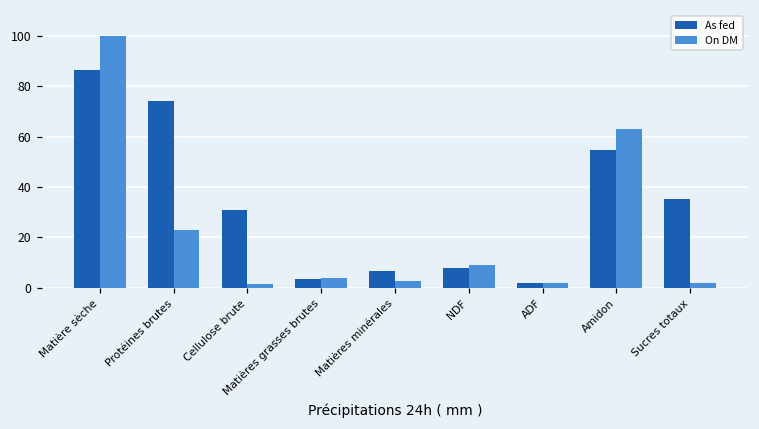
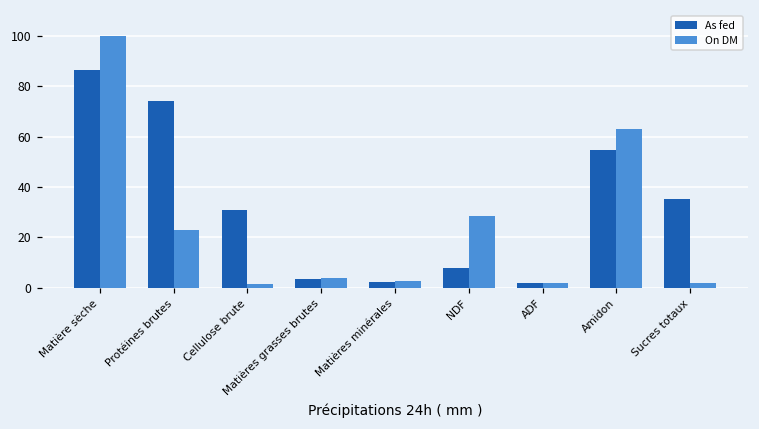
  {
    "As fed": {
      "Matière sèche": 87,
      "Protéines brutes": 74,
      "Cellulose brute": 31,
      "Matières grasses brutes": 3,
-     "Matières minérales": 7,
+     "Matières minérales": 2,
      "NDF": 8,
      "ADF": 2,
      "Amidon": 55,
      "Sucres totaux": 35
    },
    "On DM": {
      "Matière sèche": 100,
      "Protéines brutes": 23,
      "Cellulose brute": 1,
      "Matières grasses brutes": 4,
      "Matières minérales": 3,
-     "NDF": 9,
+     "NDF": 28,
      "ADF": 2,
      "Amidon": 63,
      "Sucres totaux": 2
    }
  }
